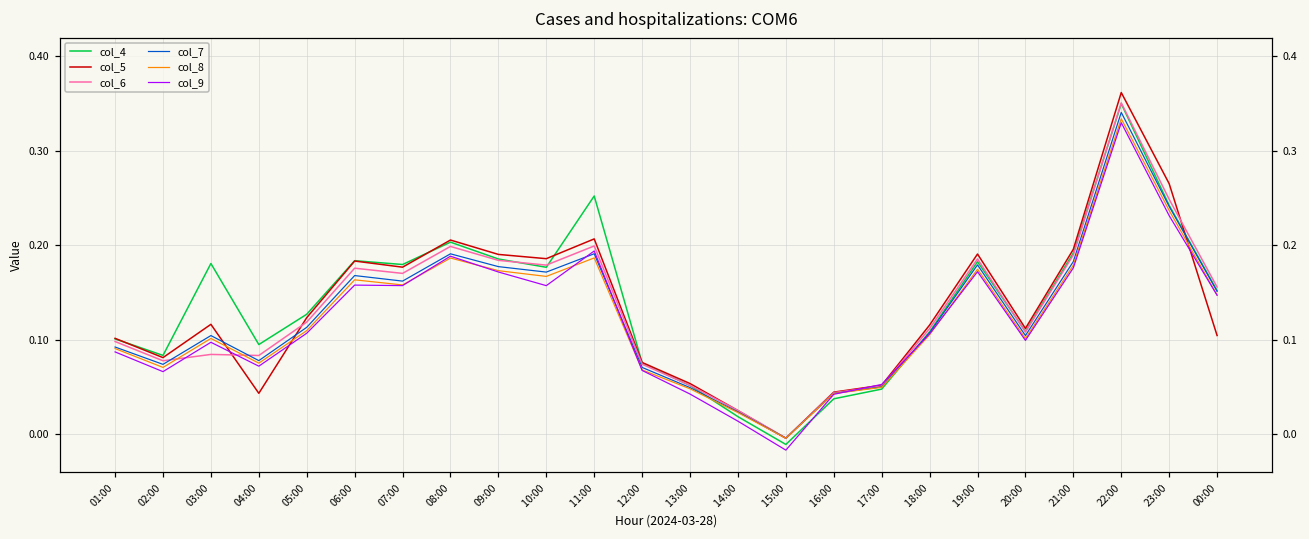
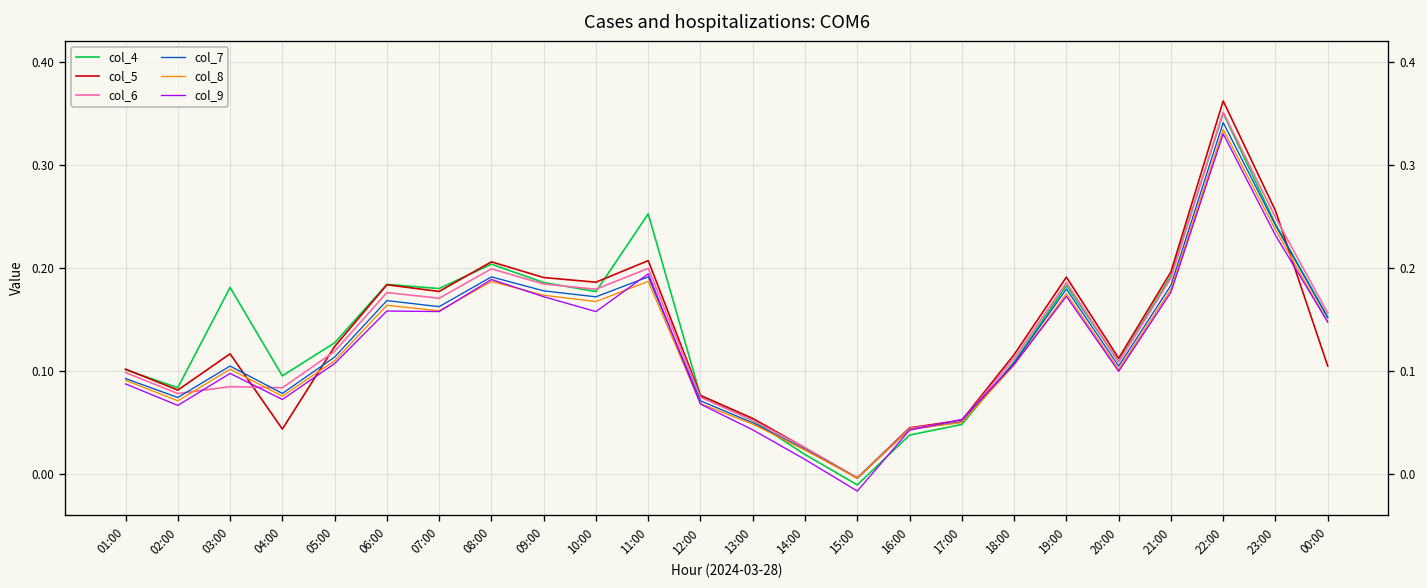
  {
    "col_4": {
      "03:00": 0.18,
      "04:00": 0.10,
      "05:00": 0.13,
      "11:00": 0.25,
      "14:00": 0.02,
      "15:00": -0.01,
      "16:00": 0.04
    },
    "col_5": {
      "03:00": 0.12,
      "04:00": 0.04,
      "05:00": 0.12,
      "09:00": 0.19,
      "10:00": 0.19,
      "11:00": 0.21,
      "18:00": 0.12,
      "19:00": 0.19,
      "20:00": 0.11,
      "21:00": 0.20,
      "22:00": 0.36,
-     "23:00": 0.27,
+     "23:00": 0.26,
      "00:00": 0.10
    },
    "col_6": {
      "02:00": 0.08,
      "03:00": 0.08,
      "04:00": 0.08,
      "05:00": 0.12,
      "06:00": 0.18,
      "07:00": 0.17,
      "08:00": 0.20,
      "11:00": 0.20,
      "18:00": 0.11,
      "23:00": 0.25,
      "00:00": 0.16
    },
    "col_7": {
      "02:00": 0.07,
      "03:00": 0.10,
      "05:00": 0.11,
      "06:00": 0.17,
      "07:00": 0.16,
      "09:00": 0.18,
      "10:00": 0.17,
      "19:00": 0.18,
      "20:00": 0.10,
      "21:00": 0.18,
      "22:00": 0.34
    },
    "col_8": {
      "02:00": 0.07,
      "03:00": 0.10,
      "06:00": 0.16,
      "10:00": 0.17,
      "11:00": 0.19,
      "22:00": 0.33,
      "23:00": 0.24
    },
    "col_9": {
      "01:00": 0.09,
      "02:00": 0.07,
      "03:00": 0.10,
      "04:00": 0.07,
      "06:00": 0.16,
      "10:00": 0.16,
      "13:00": 0.04,
      "14:00": 0.01,
      "15:00": -0.02,
      "22:00": 0.33,
      "23:00": 0.23
    }
  }
